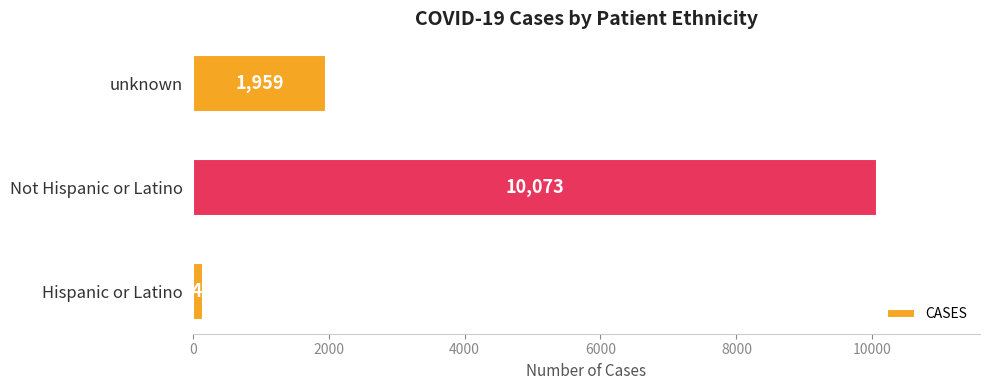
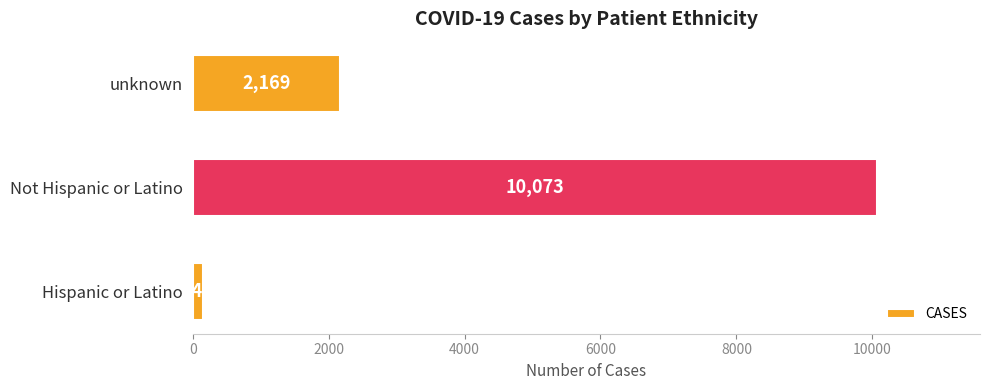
  {
-   "unknown": "1,959",
+   "unknown": "2,169",
    "Not Hispanic or Latino": "10,073"
  }
